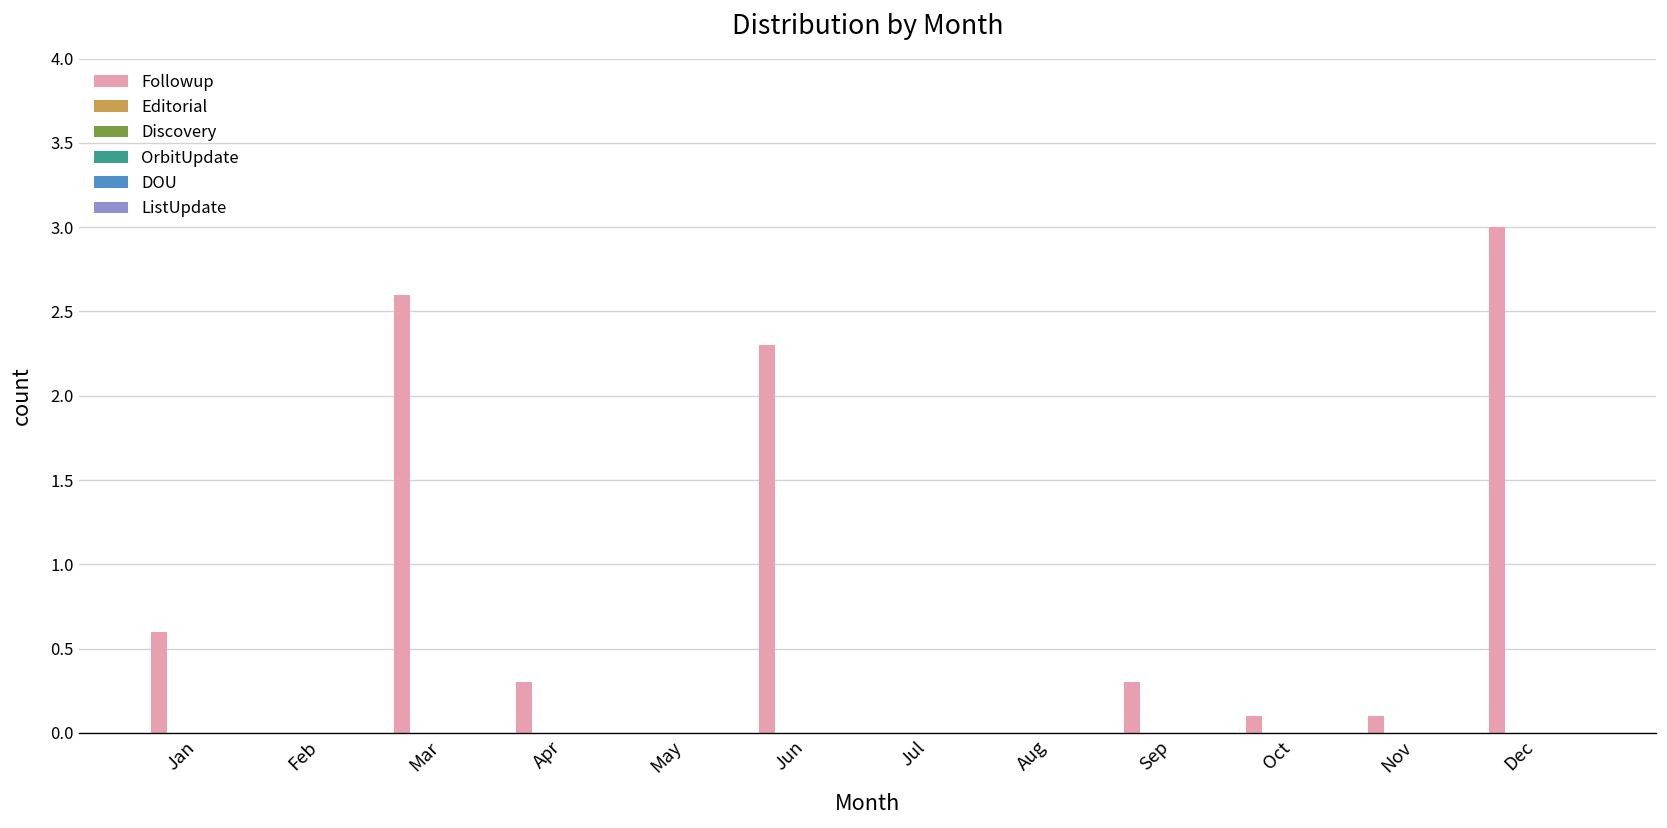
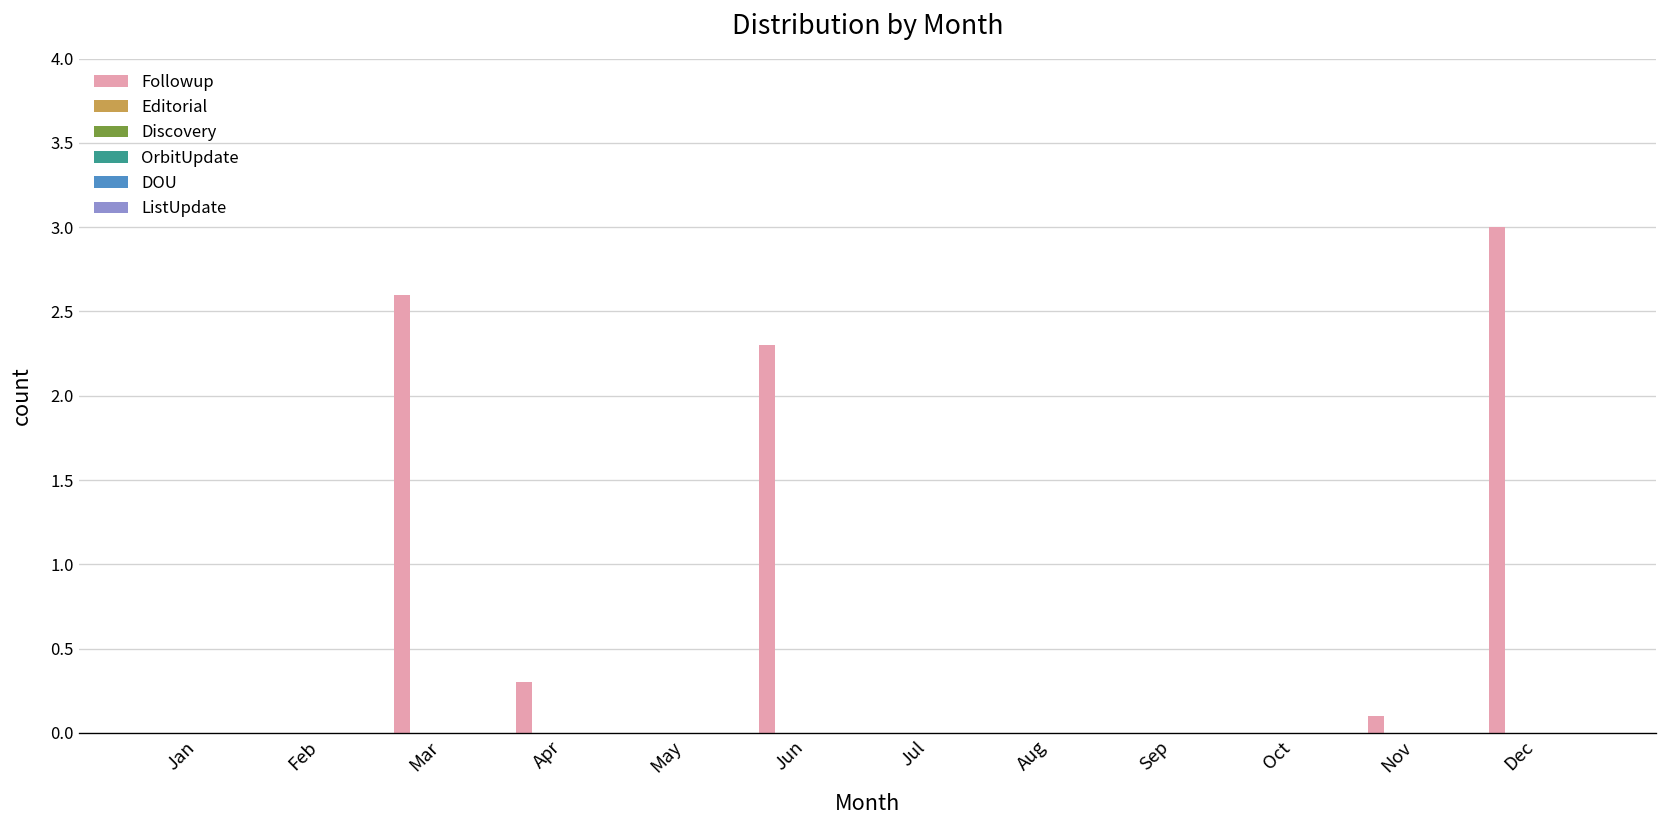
  {
    "Followup": {
-     "Jan": 0.6,
+     "Jan": 0.0,
      "Feb": 0.0,
      "Mar": 2.6,
      "Apr": 0.3,
      "May": 0.0,
      "Jun": 2.3,
      "Jul": 0.0,
      "Aug": 0.0,
-     "Sep": 0.3,
-     "Oct": 0.1,
+     "Sep": 0.0,
+     "Oct": 0.0,
      "Nov": 0.1,
      "Dec": 3.0
    },
    "Editorial": {
      "Jan": 0.0,
      "Feb": 0.0,
      "Mar": 0.0,
      "Apr": 0.0,
      "May": 0.0,
      "Jun": 0.0,
      "Jul": 0.0,
      "Aug": 0.0,
      "Sep": 0.0,
      "Oct": 0.0,
      "Nov": 0.0,
      "Dec": 0.0
    },
    "Discovery": {
      "Jan": 0.0,
      "Feb": 0.0,
      "Mar": 0.0,
      "Apr": 0.0,
      "May": 0.0,
      "Jun": 0.0,
      "Jul": 0.0,
      "Aug": 0.0,
      "Sep": 0.0,
      "Oct": 0.0,
      "Nov": 0.0,
      "Dec": 0.0
    },
    "OrbitUpdate": {
      "Jan": 0.0,
      "Feb": 0.0,
      "Mar": 0.0,
      "Apr": 0.0,
      "May": 0.0,
      "Jun": 0.0,
      "Jul": 0.0,
      "Aug": 0.0,
      "Sep": 0.0,
      "Oct": 0.0,
      "Nov": 0.0,
      "Dec": 0.0
    },
    "DOU": {
      "Jan": 0.0,
      "Feb": 0.0,
      "Mar": 0.0,
      "Apr": 0.0,
      "May": 0.0,
      "Jun": 0.0,
      "Jul": 0.0,
      "Aug": 0.0,
      "Sep": 0.0,
      "Oct": 0.0,
      "Nov": 0.0,
      "Dec": 0.0
    },
    "ListUpdate": {
      "Jan": 0.0,
      "Feb": 0.0,
      "Mar": 0.0,
      "Apr": 0.0,
      "May": 0.0,
      "Jun": 0.0,
      "Jul": 0.0,
      "Aug": 0.0,
      "Sep": 0.0,
      "Oct": 0.0,
      "Nov": 0.0,
      "Dec": 0.0
    }
  }
